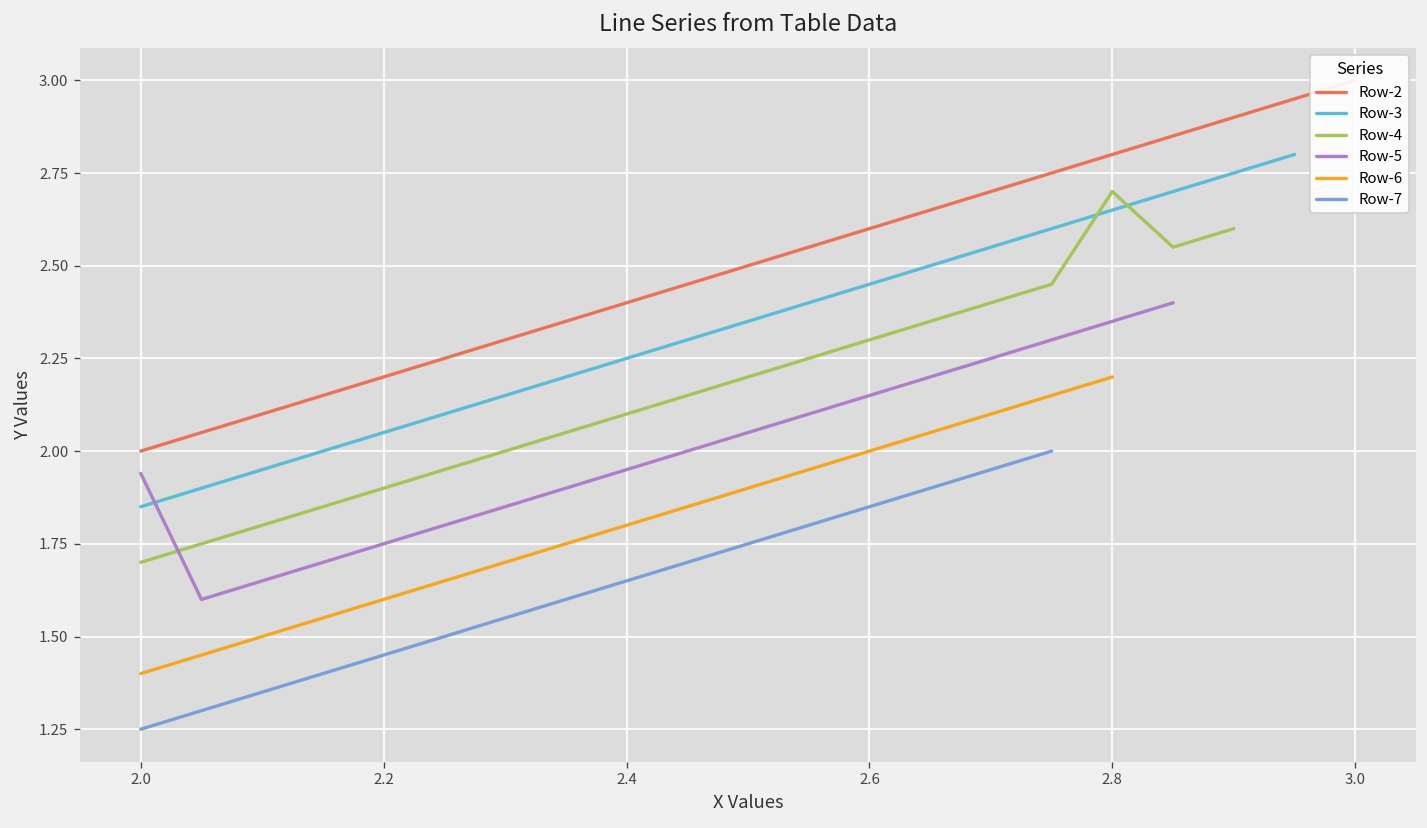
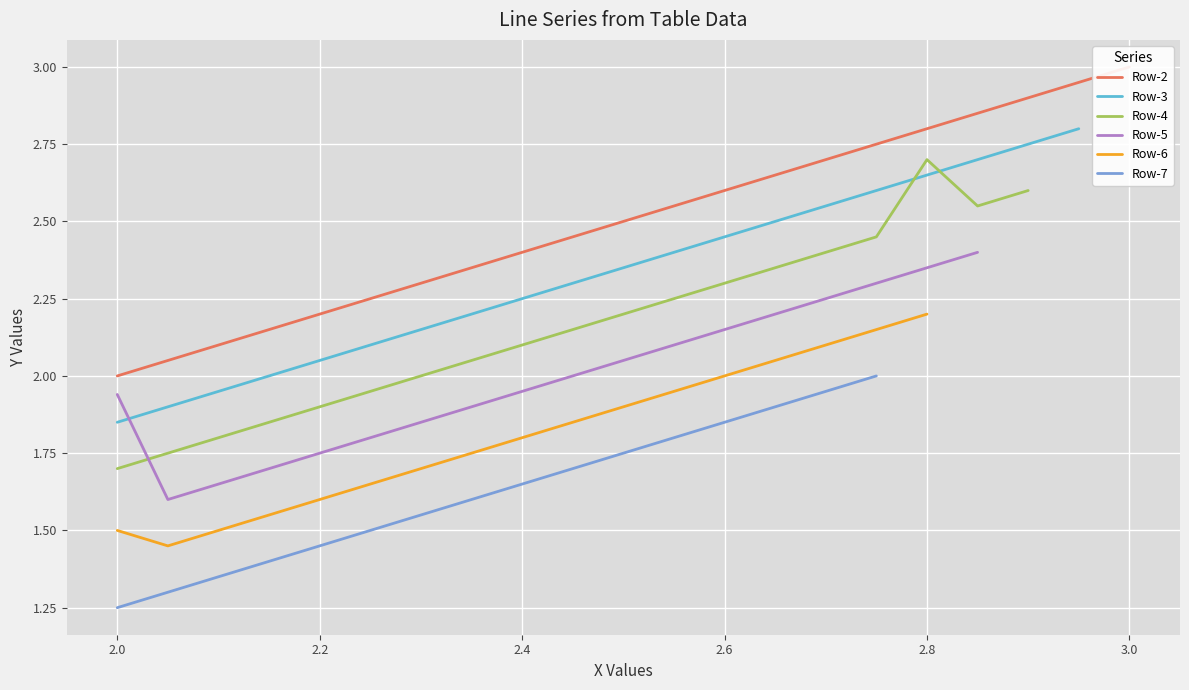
  {
    "Row-2": {
      "2.0": 2.0,
      "2.2": 2.2,
      "2.4": 2.4,
      "2.6": 2.6,
      "2.8": 2.8
    },
    "Row-4": {
      "2.0": 1.7,
      "2.2": 1.9,
      "2.4": 2.1,
      "2.6": 2.3,
      "2.8": 2.7
    },
    "Row-5": {
      "2.0": 1.94,
      "2.2": 1.75,
      "2.4": 1.95,
      "2.6": 2.15,
      "2.8": 2.35
    },
    "Row-6": {
-     "2.0": 1.4,
+     "2.0": 1.5,
      "2.2": 1.6,
      "2.4": 1.8,
      "2.6": 2.0,
      "2.8": 2.2
    }
  }
